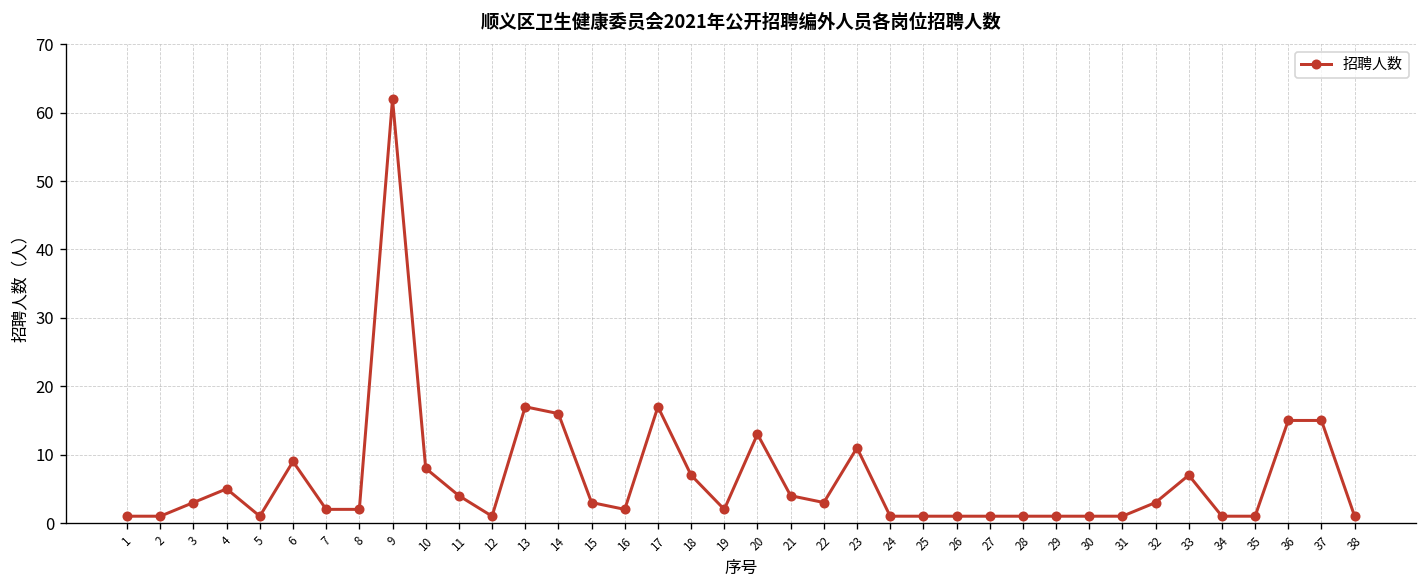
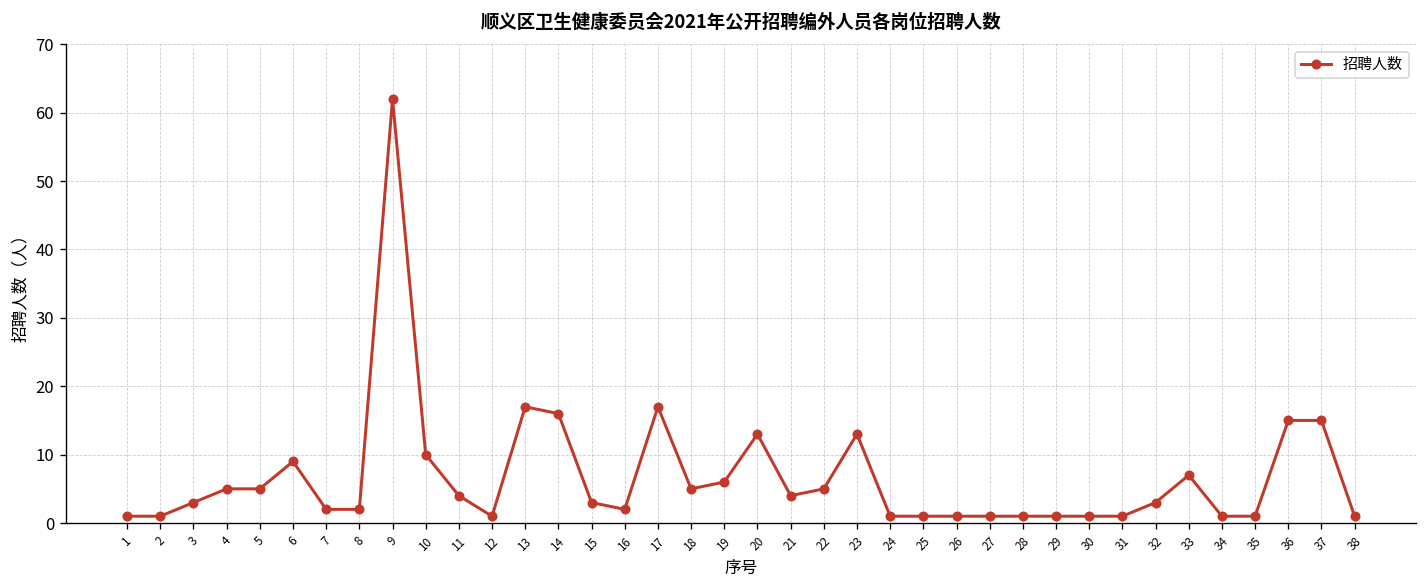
  {
    "1": 1,
    "2": 1,
    "3": 3,
    "4": 5,
-   "5": 1,
+   "5": 5,
    "6": 9,
    "7": 2,
    "8": 2,
    "9": 62,
-   "10": 8,
+   "10": 10,
    "11": 4,
    "12": 1,
    "13": 17,
    "14": 16,
    "15": 3,
    "16": 2,
    "17": 17,
-   "18": 7,
-   "19": 2,
+   "18": 5,
+   "19": 6,
    "20": 13,
    "21": 4,
-   "22": 3,
-   "23": 11,
+   "22": 5,
+   "23": 13,
    "24": 1,
    "25": 1,
    "26": 1,
    "27": 1,
    "28": 1,
    "29": 1,
    "30": 1,
    "31": 1,
    "32": 3,
    "33": 7,
    "34": 1,
    "35": 1,
    "36": 15,
    "37": 15,
    "38": 1
  }
